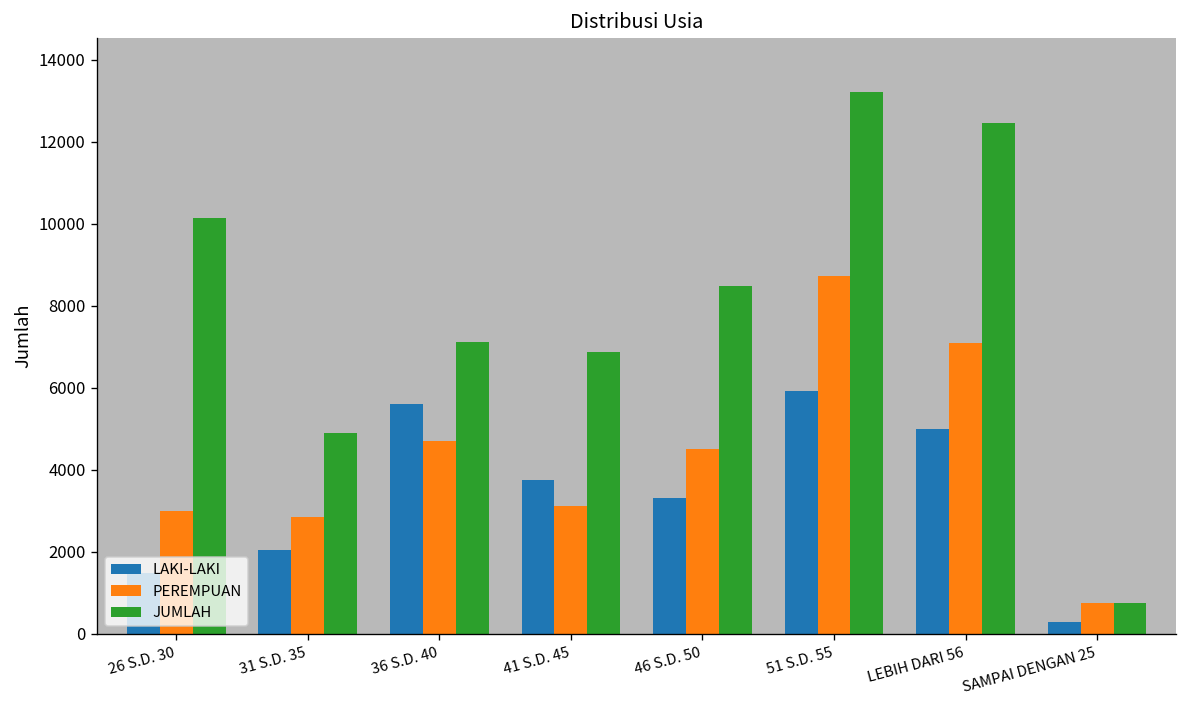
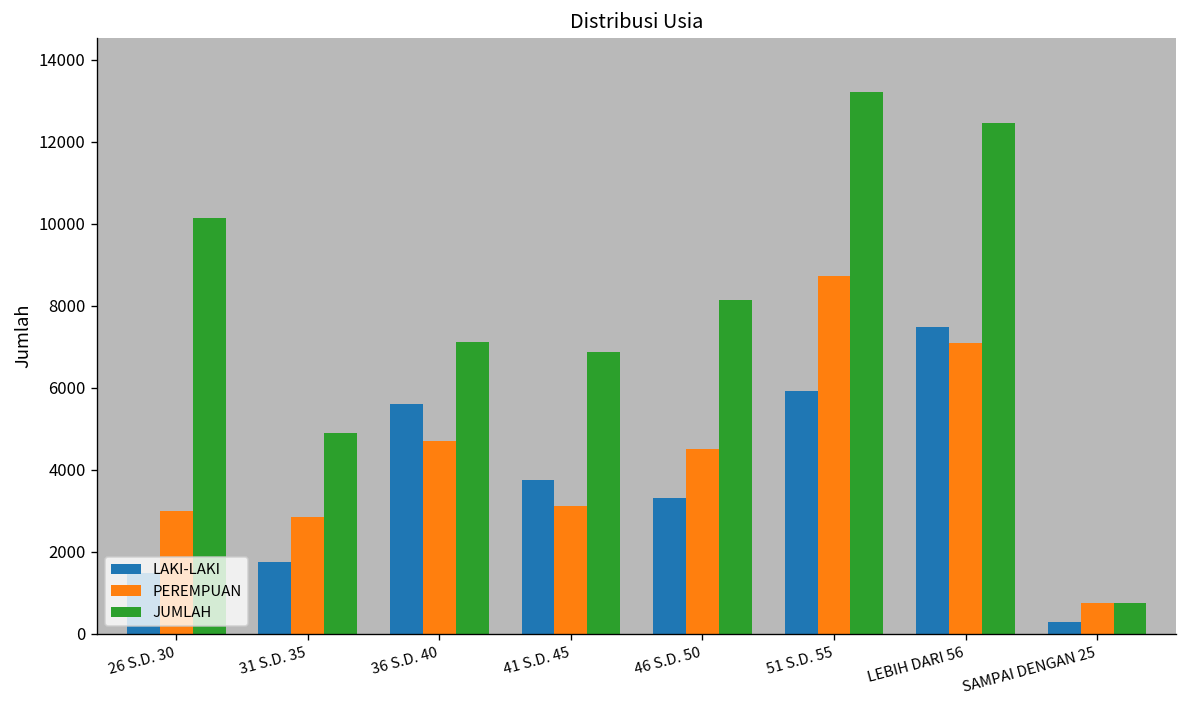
  {
    "LAKI-LAKI": {
-     "31 S.D. 35": 2100,
+     "31 S.D. 35": 1700,
      "36 S.D. 40": 5600,
      "41 S.D. 45": 3800,
      "46 S.D. 50": 3300,
      "51 S.D. 55": 5900,
-     "LEBIH DARI 56": 5000,
+     "LEBIH DARI 56": 7500,
      "SAMPAI DENGAN 25": 300
    },
    "PEREMPUAN": {
      "26 S.D. 30": 3000,
      "31 S.D. 35": 2800,
      "36 S.D. 40": 4700,
      "41 S.D. 45": 3100,
      "46 S.D. 50": 4500,
      "51 S.D. 55": 8700,
      "LEBIH DARI 56": 7100,
      "SAMPAI DENGAN 25": 700
    },
    "JUMLAH": {
      "26 S.D. 30": 10100,
      "31 S.D. 35": 4900,
      "36 S.D. 40": 7100,
      "41 S.D. 45": 6900,
-     "46 S.D. 50": 8500,
+     "46 S.D. 50": 8100,
      "51 S.D. 55": 13200,
      "LEBIH DARI 56": 12500,
      "SAMPAI DENGAN 25": 800
    }
  }
